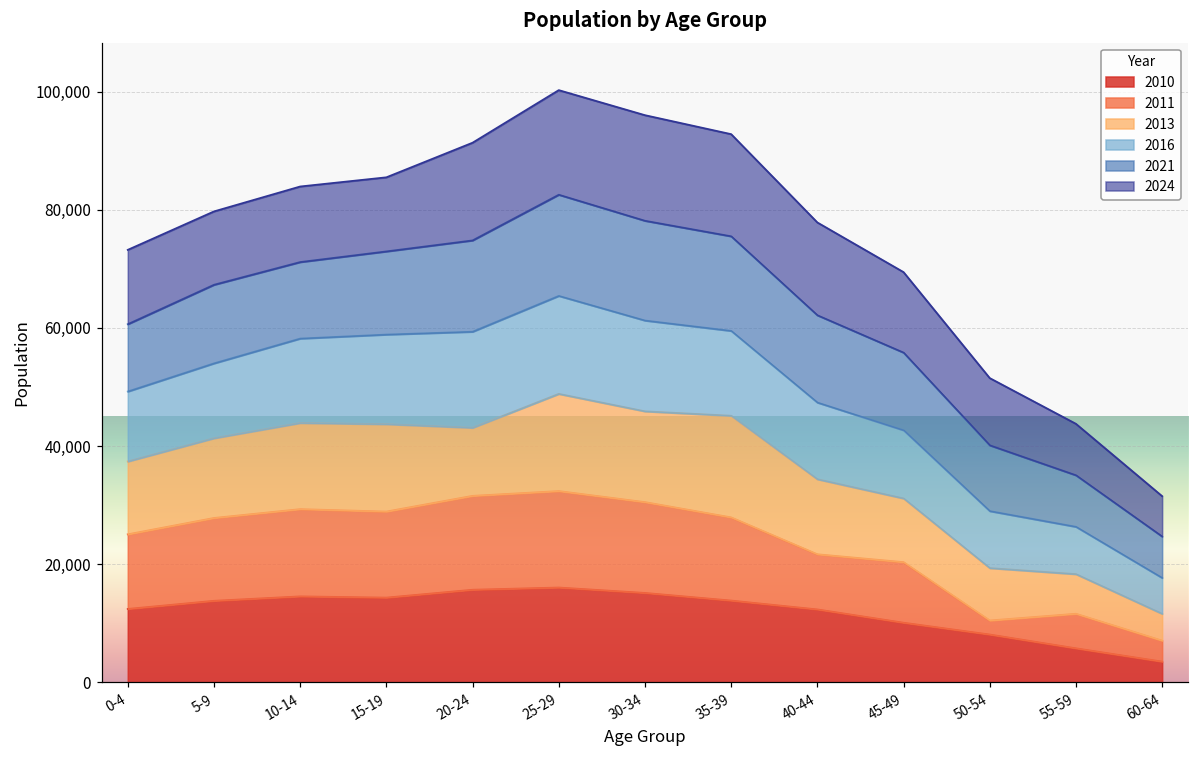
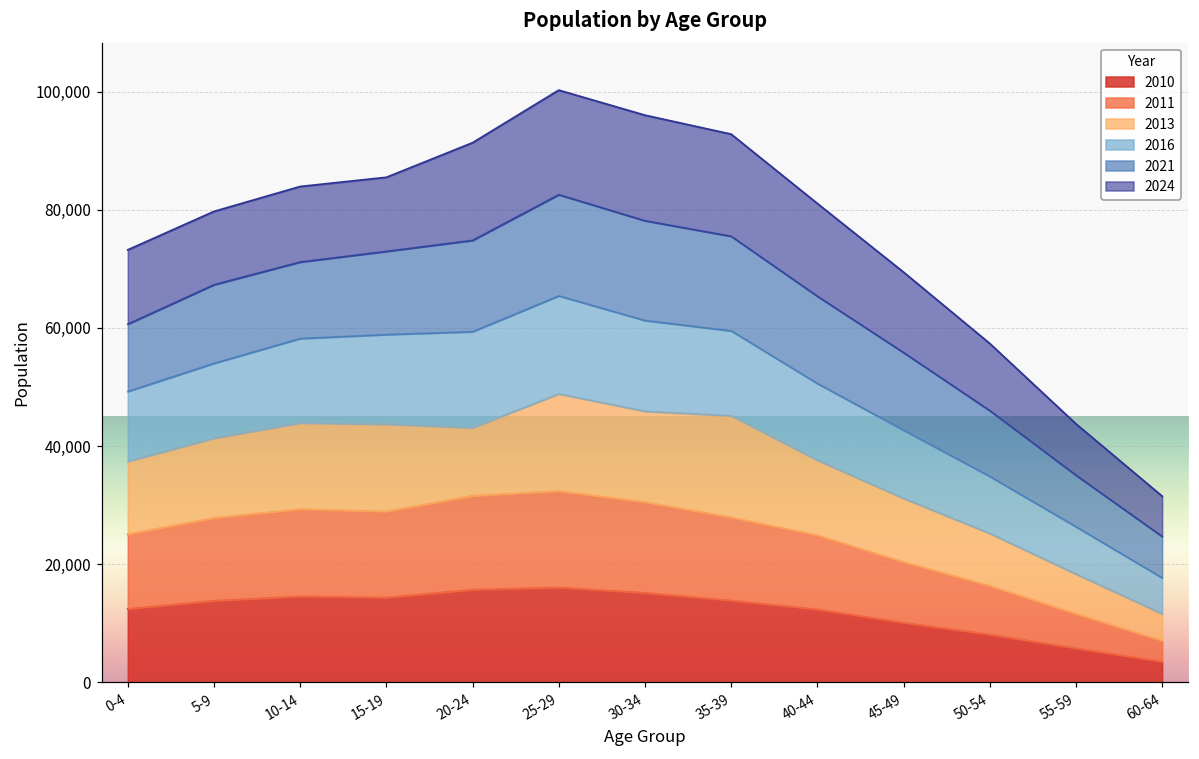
  {
    "2010": {
      "0-4": "12,000",
      "5-9": "14,000",
      "10-14": "15,000",
      "15-19": "14,000",
      "20-24": "16,000",
      "25-29": "16,000",
      "30-34": "15,000",
      "35-39": "14,000",
      "40-44": "12,000",
      "45-49": "10,000",
      "50-54": "8,000",
      "55-59": "6,000",
      "60-64": "4,000"
    },
    "2011": {
      "0-4": "13,000",
      "5-9": "14,000",
      "10-14": "15,000",
      "15-19": "15,000",
      "20-24": "16,000",
      "25-29": "16,000",
      "30-34": "15,000",
      "35-39": "14,000",
-     "40-44": "9,000",
+     "40-44": "13,000",
      "45-49": "10,000",
-     "50-54": "2,000",
+     "50-54": "8,000",
      "55-59": "6,000",
      "60-64": "4,000"
    },
    "2013": {
      "0-4": "12,000",
      "5-9": "14,000",
      "10-14": "15,000",
      "15-19": "15,000",
      "20-24": "12,000",
      "25-29": "16,000",
      "30-34": "15,000",
      "35-39": "17,000",
      "40-44": "13,000",
      "45-49": "11,000",
      "50-54": "9,000",
      "55-59": "7,000",
      "60-64": "5,000"
    },
    "2016": {
      "0-4": "12,000",
      "5-9": "13,000",
      "10-14": "14,000",
      "15-19": "15,000",
      "20-24": "16,000",
      "25-29": "17,000",
      "30-34": "15,000",
      "35-39": "14,000",
      "40-44": "13,000",
      "45-49": "12,000",
      "50-54": "10,000",
      "55-59": "8,000",
      "60-64": "6,000"
    }
  }
